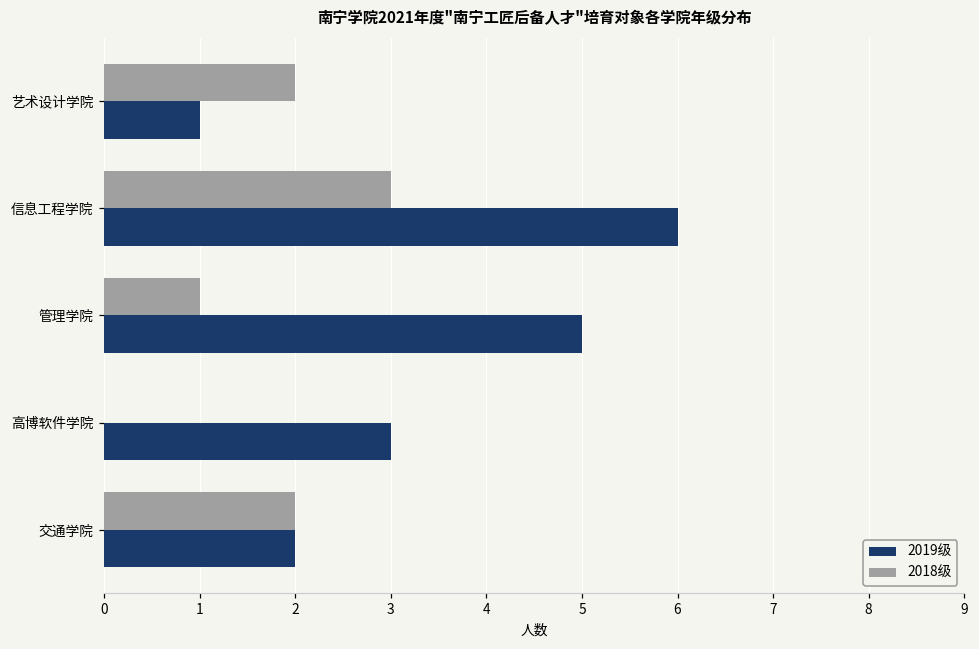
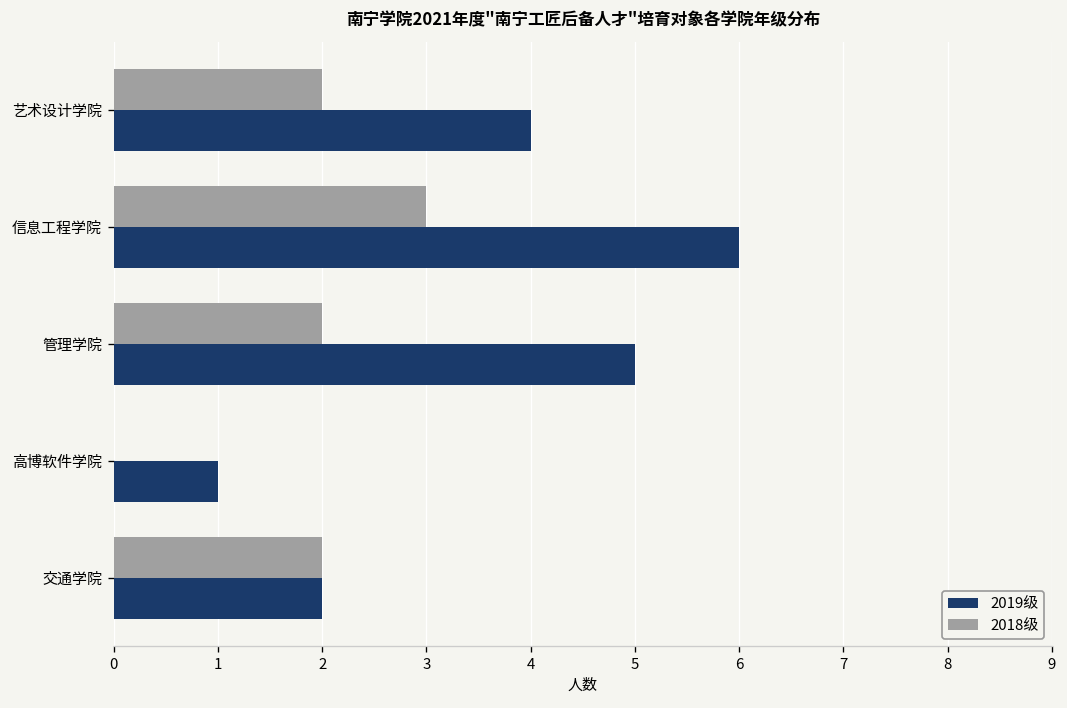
  {
    "2019级": {
-     "艺术设计学院": 1,
+     "艺术设计学院": 4,
      "信息工程学院": 6,
      "管理学院": 5,
-     "高博软件学院": 3,
+     "高博软件学院": 1,
      "交通学院": 2
    },
    "2018级": {
      "艺术设计学院": 2,
      "信息工程学院": 3,
-     "管理学院": 1,
+     "管理学院": 2,
      "高博软件学院": 0,
      "交通学院": 2
    }
  }
